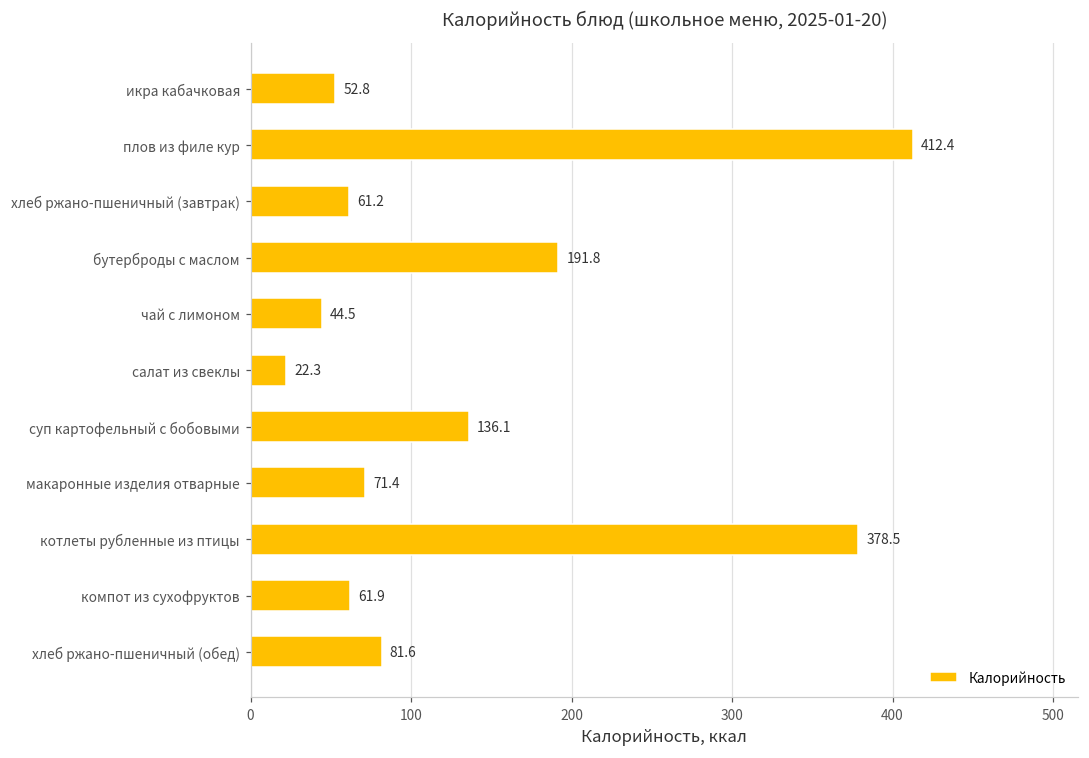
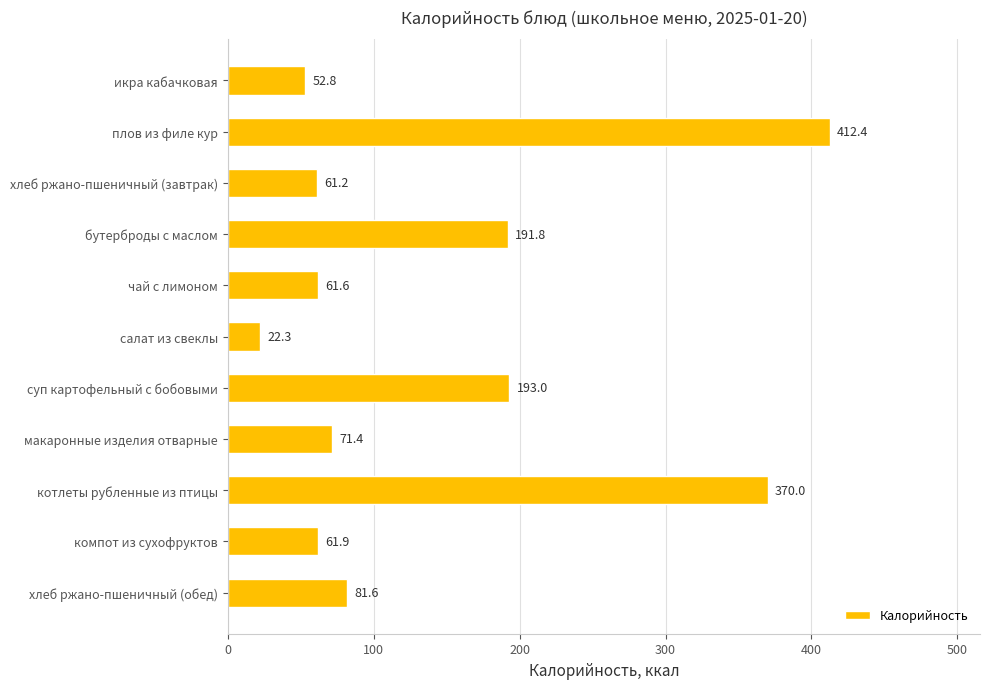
  {
    "икра кабачковая": 52.8,
    "плов из филе кур": 412.4,
    "хлеб ржано-пшеничный (завтрак)": 61.2,
    "бутерброды с маслом": 191.8,
-   "чай с лимоном": 44.5,
+   "чай с лимоном": 61.6,
    "салат из свеклы": 22.3,
-   "суп картофельный с бобовыми": 136.1,
+   "суп картофельный с бобовыми": 193.0,
    "макаронные изделия отварные": 71.4,
-   "котлеты рубленные из птицы": 378.5,
+   "котлеты рубленные из птицы": 370.0,
    "компот из сухофруктов": 61.9,
    "хлеб ржано-пшеничный (обед)": 81.6
  }
